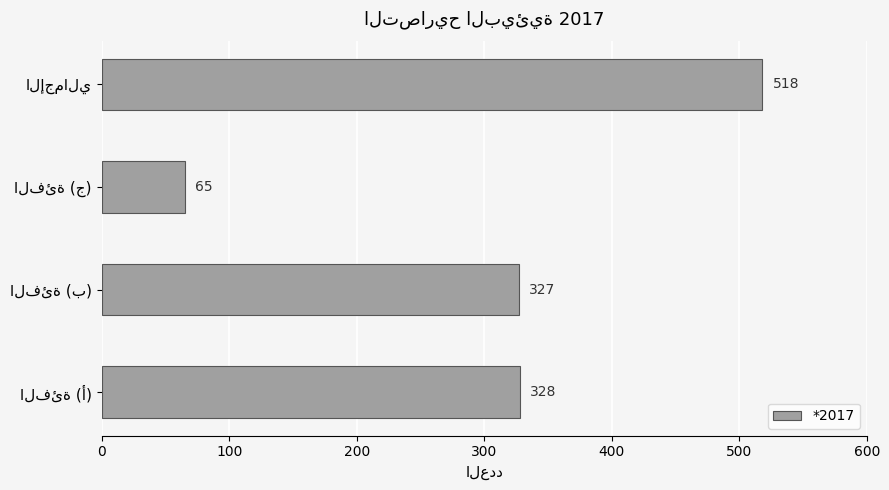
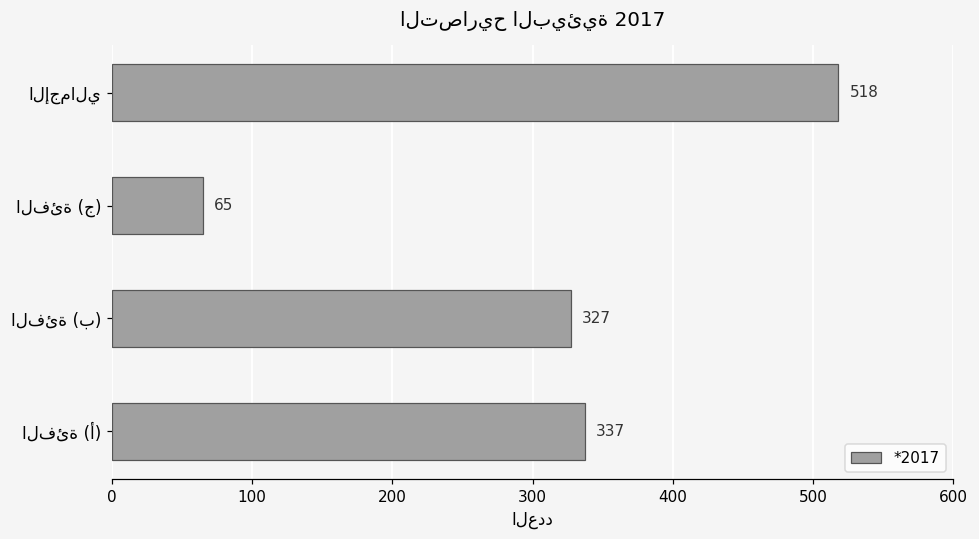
  {
    "الإجمالي": 518,
    "الفئة (ج)": 65,
    "الفئة (ب)": 327,
-   "الفئة (أ)": 328
+   "الفئة (أ)": 337
  }
